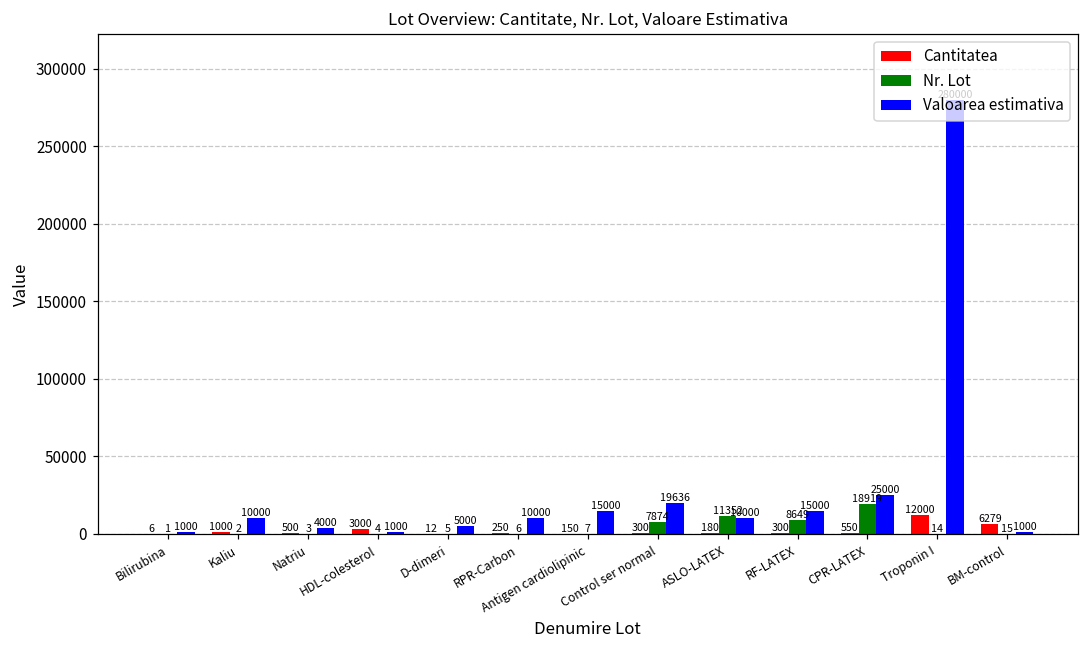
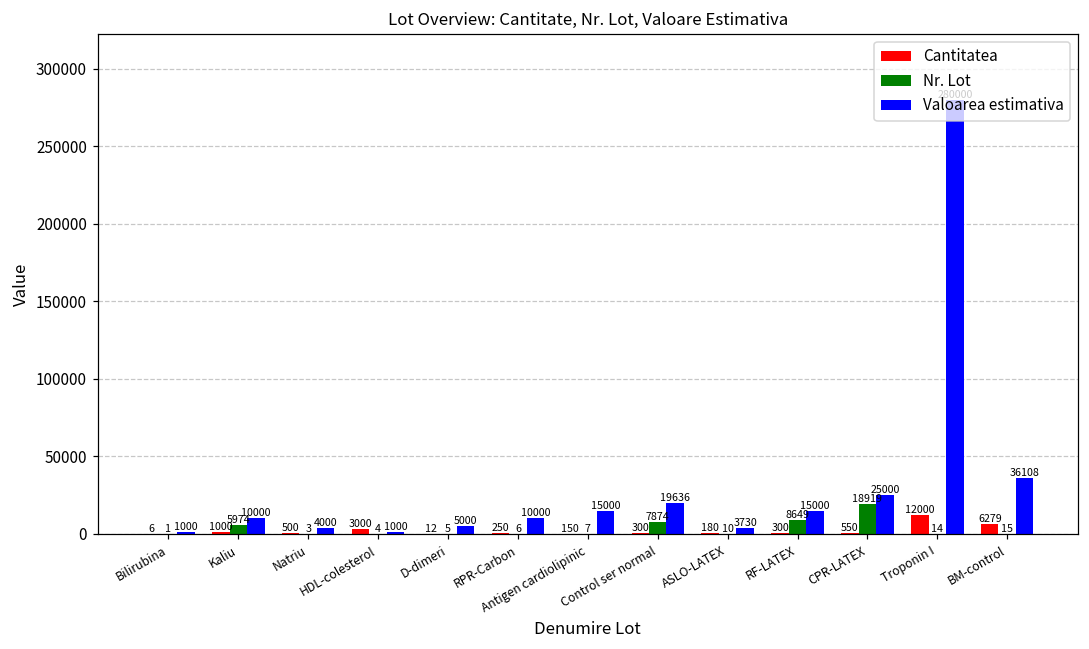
  {
    "Cantitatea": {
      "Bilirubina": 6,
      "Kaliu": 1000,
      "Natriu": 500,
      "HDL-colesterol": 3000,
      "D-dimeri": 12,
      "RPR-Carbon": 250,
      "Antigen cardiolipinic": 150,
      "Control ser normal": 300,
      "ASLO-LATEX": 180,
      "RF-LATEX": 300,
      "CPR-LATEX": 550,
      "Troponin I": 12000,
      "BM-control": 6279
    },
    "Nr. Lot": {
      "Bilirubina": 1,
-     "Kaliu": 2,
+     "Kaliu": 5974,
      "Natriu": 3,
      "HDL-colesterol": 4,
      "D-dimeri": 5,
      "RPR-Carbon": 6,
      "Antigen cardiolipinic": 7,
      "Control ser normal": 7874,
-     "ASLO-LATEX": 11352,
+     "ASLO-LATEX": 10,
      "RF-LATEX": 8649,
      "CPR-LATEX": 18919,
      "Troponin I": 14,
      "BM-control": 15
    },
    "Valoarea estimativa": {
      "Bilirubina": 1000,
      "Kaliu": 10000,
      "Natriu": 4000,
      "HDL-colesterol": 1000,
      "D-dimeri": 5000,
      "RPR-Carbon": 10000,
      "Antigen cardiolipinic": 15000,
      "Control ser normal": 19636,
-     "ASLO-LATEX": 10000,
+     "ASLO-LATEX": 3730,
      "RF-LATEX": 15000,
      "CPR-LATEX": 25000,
-     "BM-control": 1000
+     "BM-control": 36108
    }
  }
